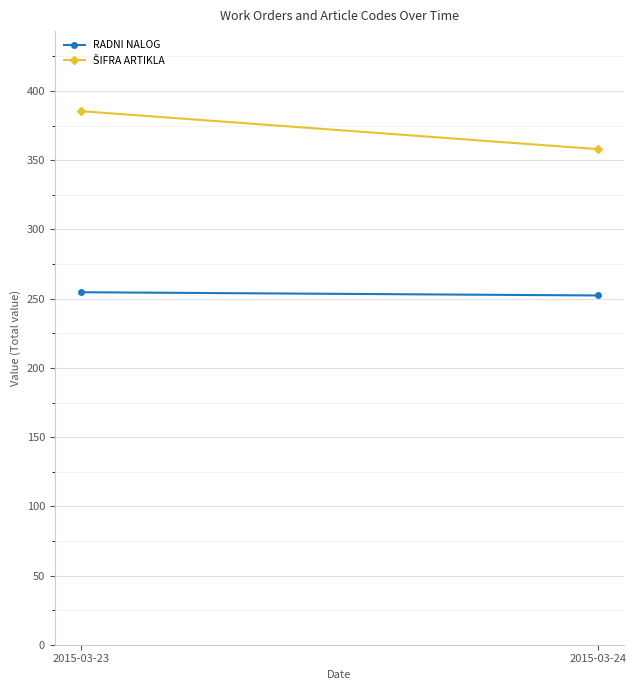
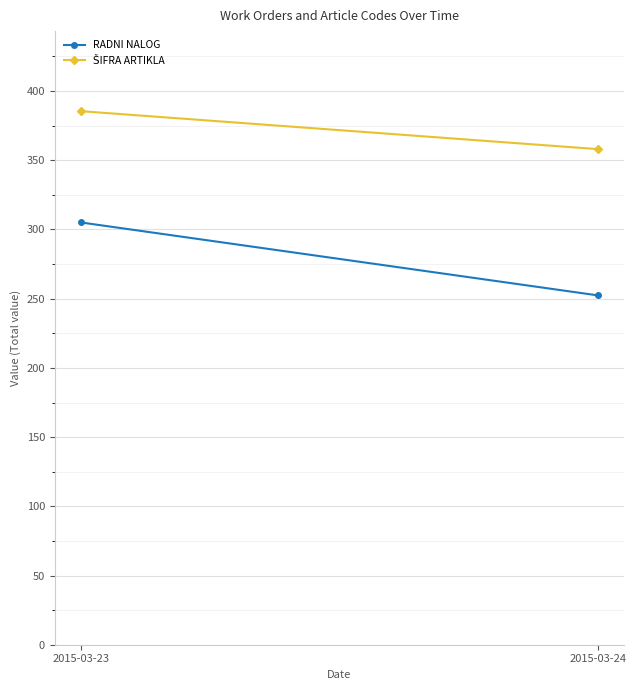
  {
    "RADNI NALOG": {
-     "2015-03-23": 255,
+     "2015-03-23": 305,
      "2015-03-24": 252
    },
    "ŠIFRA ARTIKLA": {
      "2015-03-23": 386,
      "2015-03-24": 358
    }
  }
